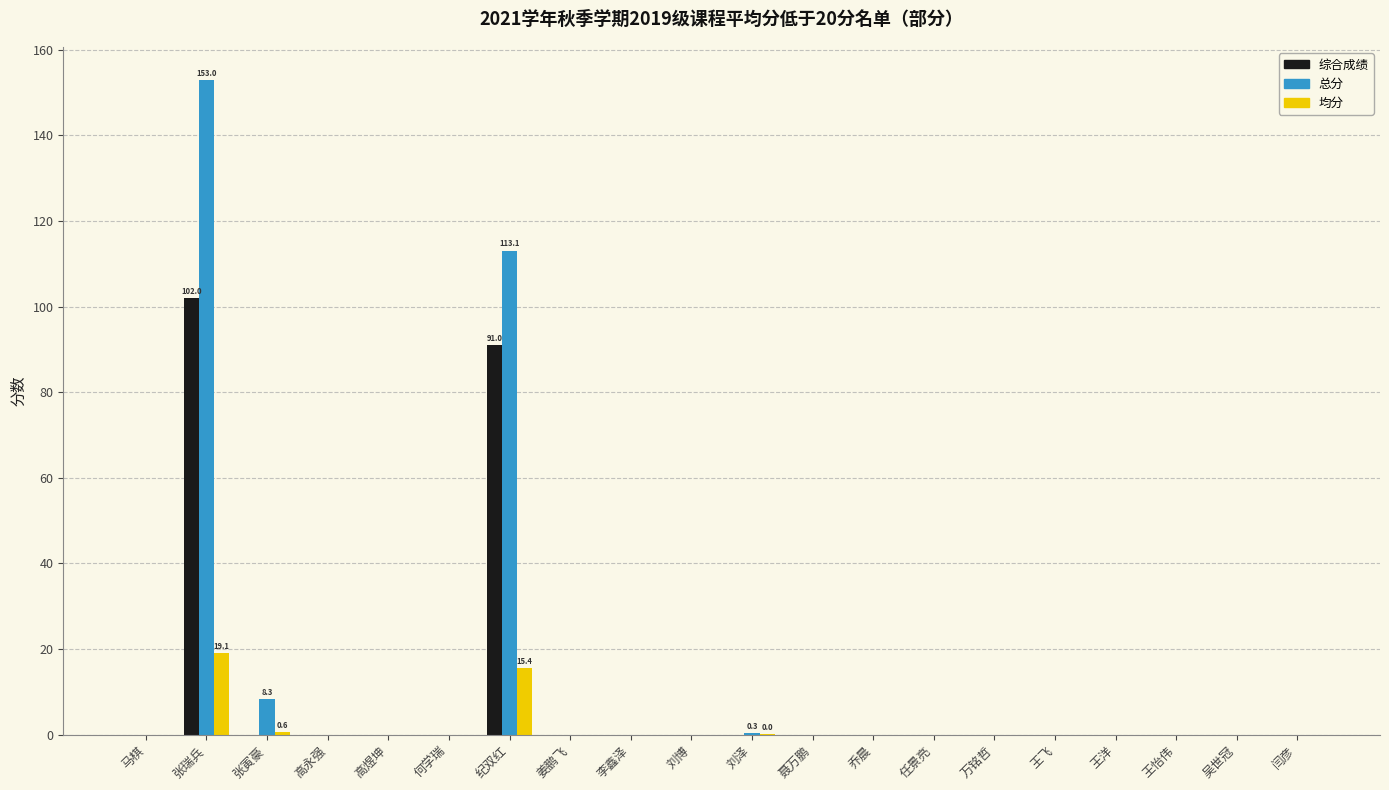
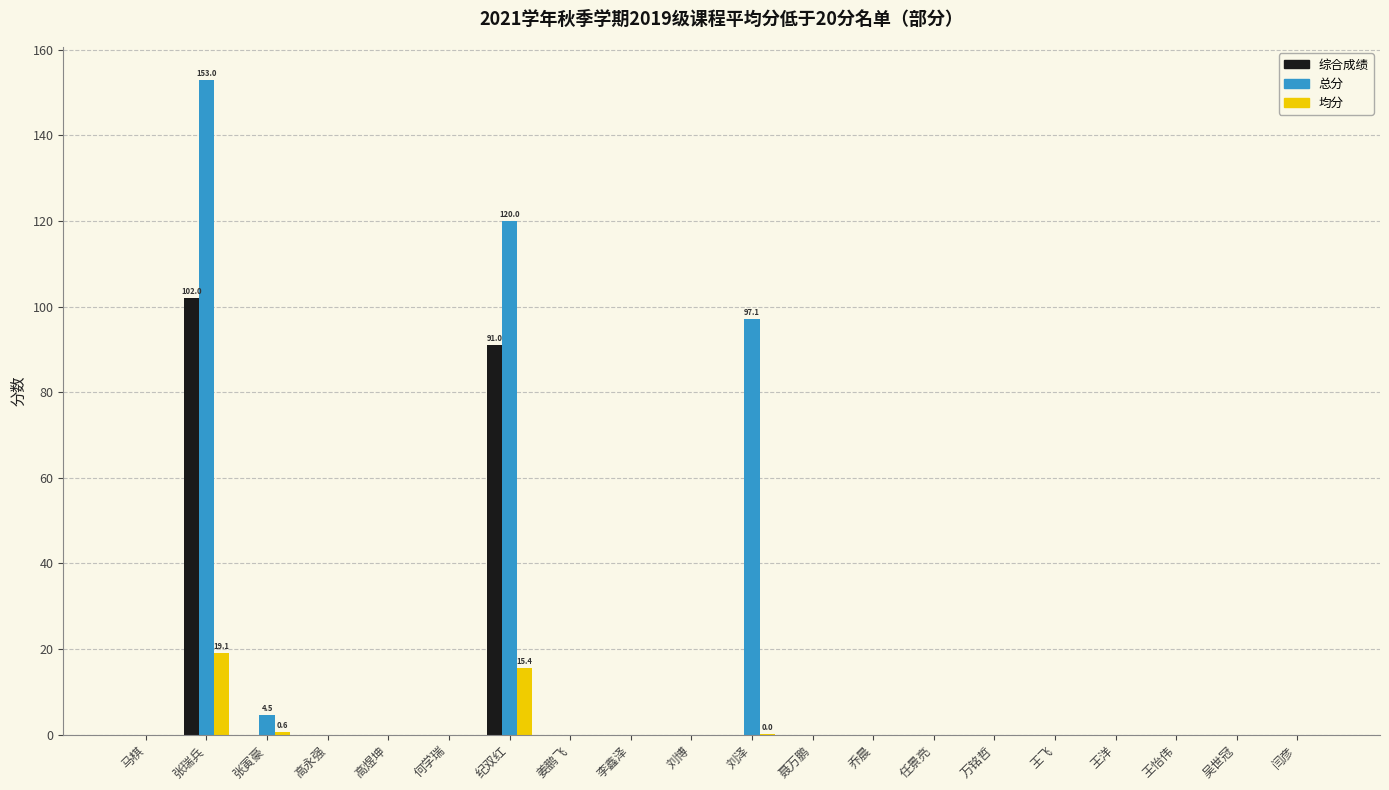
  {
    "综合成绩": {
      "张瑞兵": 102.0,
      "纪双红": 91.0
    },
    "总分": {
      "张瑞兵": 153.0,
-     "张寅豪": 8.3,
-     "纪双红": 113.1,
-     "刘泽": 0.3
+     "张寅豪": 4.5,
+     "纪双红": 120.0,
+     "刘泽": 97.1
    },
    "均分": {
      "张瑞兵": 19.1,
      "张寅豪": 0.6,
      "纪双红": 15.4,
      "刘泽": 0.0
    }
  }
